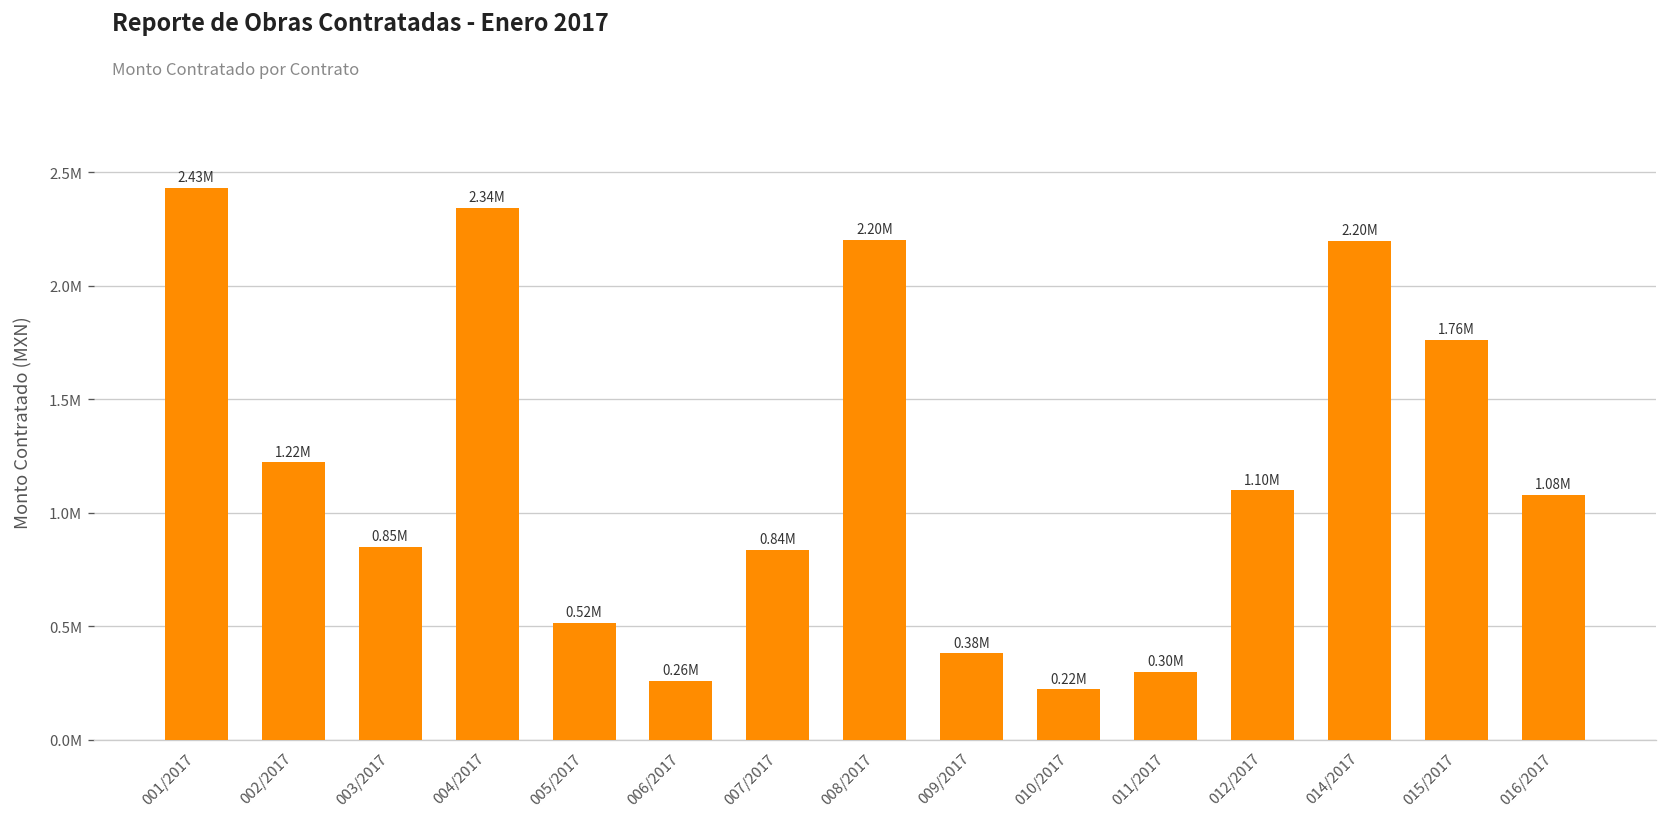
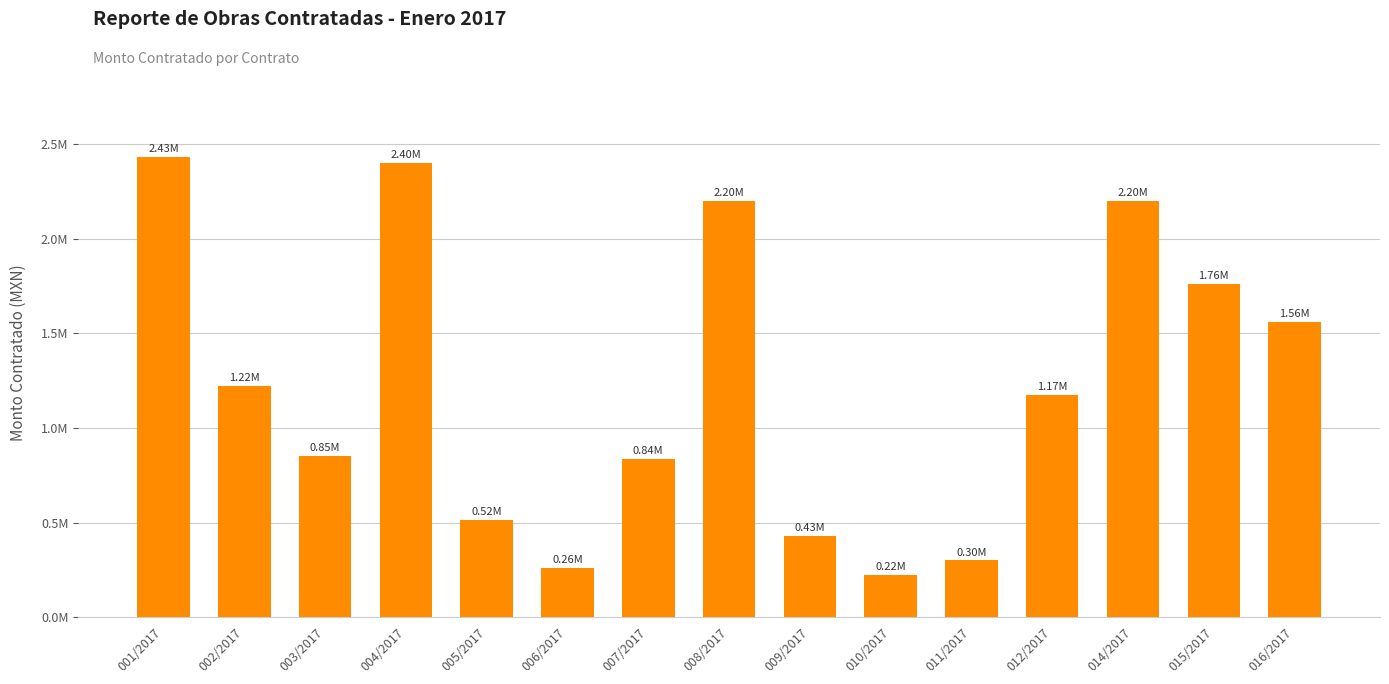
  {
    "001/2017": "2.43M",
    "002/2017": "1.22M",
    "003/2017": "0.85M",
-   "004/2017": "2.34M",
+   "004/2017": "2.40M",
    "005/2017": "0.52M",
    "006/2017": "0.26M",
    "007/2017": "0.84M",
    "008/2017": "2.20M",
-   "009/2017": "0.38M",
+   "009/2017": "0.43M",
    "010/2017": "0.22M",
    "011/2017": "0.30M",
-   "012/2017": "1.10M",
+   "012/2017": "1.17M",
    "014/2017": "2.20M",
    "015/2017": "1.76M",
-   "016/2017": "1.08M"
+   "016/2017": "1.56M"
  }
